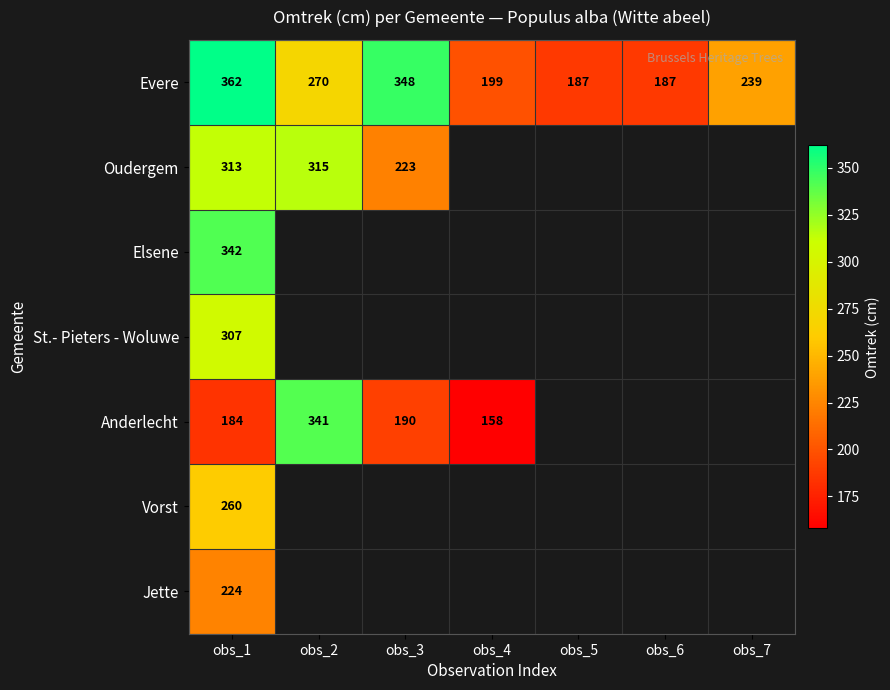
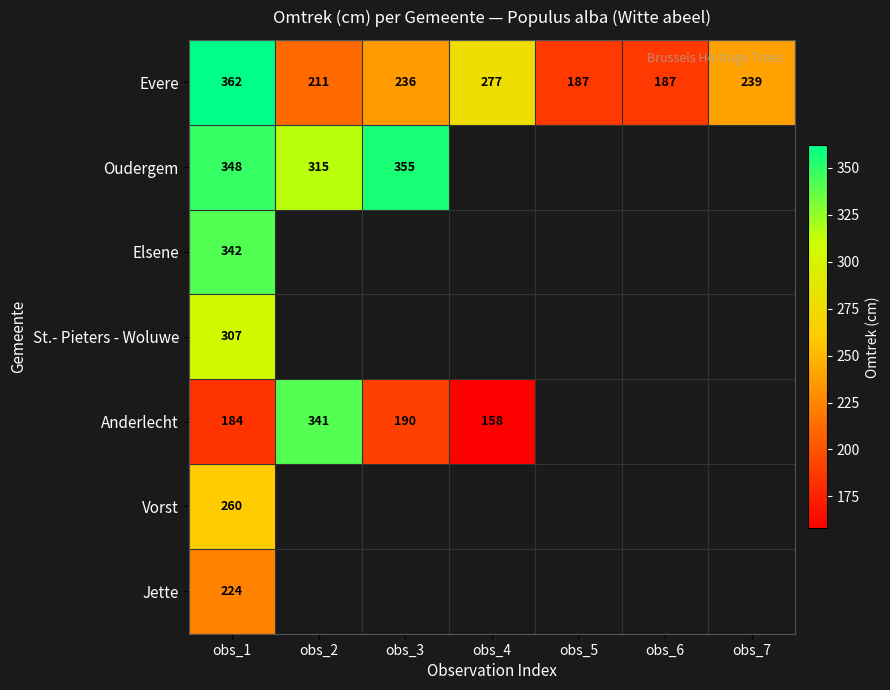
  {
    "Evere": {
      "obs_1": 362,
-     "obs_2": 270,
-     "obs_3": 348,
-     "obs_4": 199,
+     "obs_2": 211,
+     "obs_3": 236,
+     "obs_4": 277,
      "obs_5": 187,
      "obs_6": 187
    },
    "Oudergem": {
-     "obs_1": 313,
+     "obs_1": 348,
      "obs_2": 315,
-     "obs_3": 223
+     "obs_3": 355
    },
    "Elsene": {
      "obs_1": 342
    },
    "St.- Pieters - Woluwe": {
      "obs_1": 307
    },
    "Anderlecht": {
      "obs_1": 184,
      "obs_2": 341,
      "obs_3": 190,
      "obs_4": 158
    },
    "Vorst": {
      "obs_1": 260
    },
    "Jette": {
      "obs_1": 224
    }
  }
